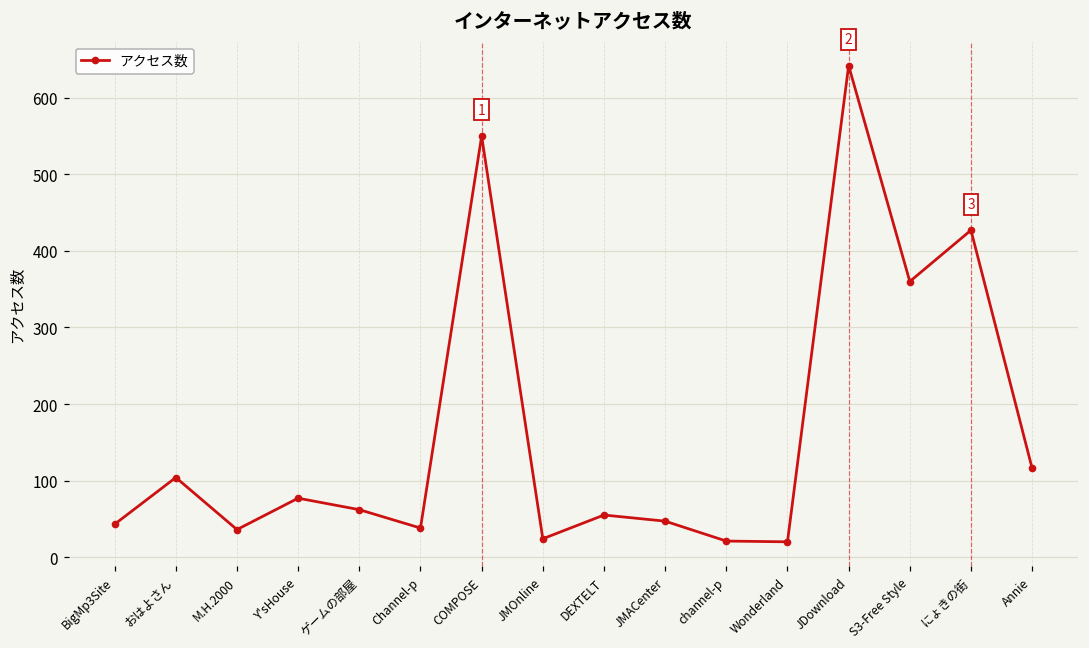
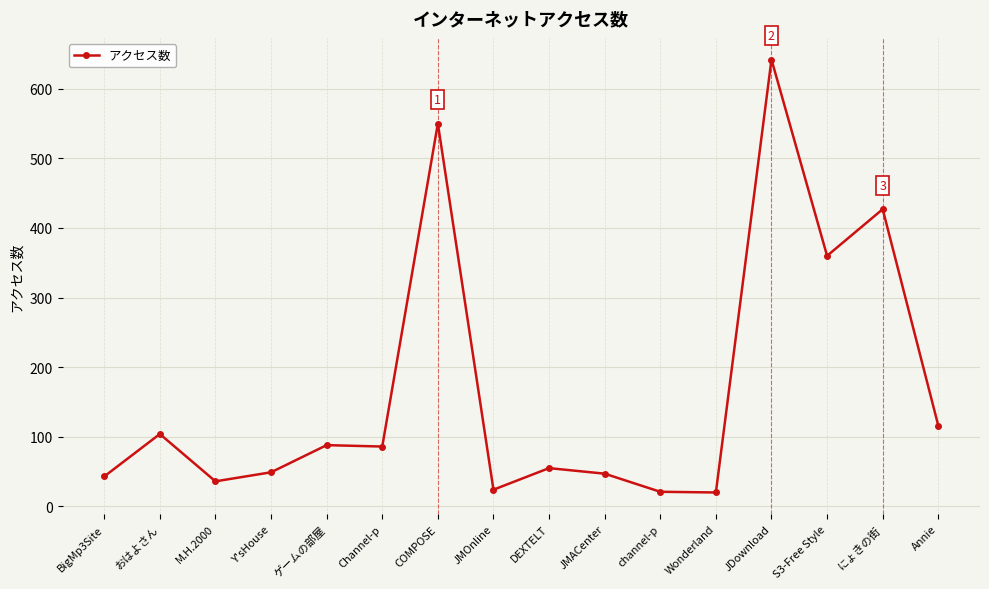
  {
    "BigMp3Site": 40,
    "おはよさん": 100,
    "M.H.2000": 40,
-   "Y'sHouse": 80,
-   "ゲームの部屋": 60,
-   "Channel-p": 40,
+   "Y'sHouse": 50,
+   "ゲームの部屋": 90,
+   "Channel-p": 90,
    "JMOnline": 20,
    "DEXTELT": 60,
    "JMACenter": 50,
    "channel-p": 20,
    "Wonderland": 20,
    "S3-Free Style": 360,
    "Annie": 120
  }
